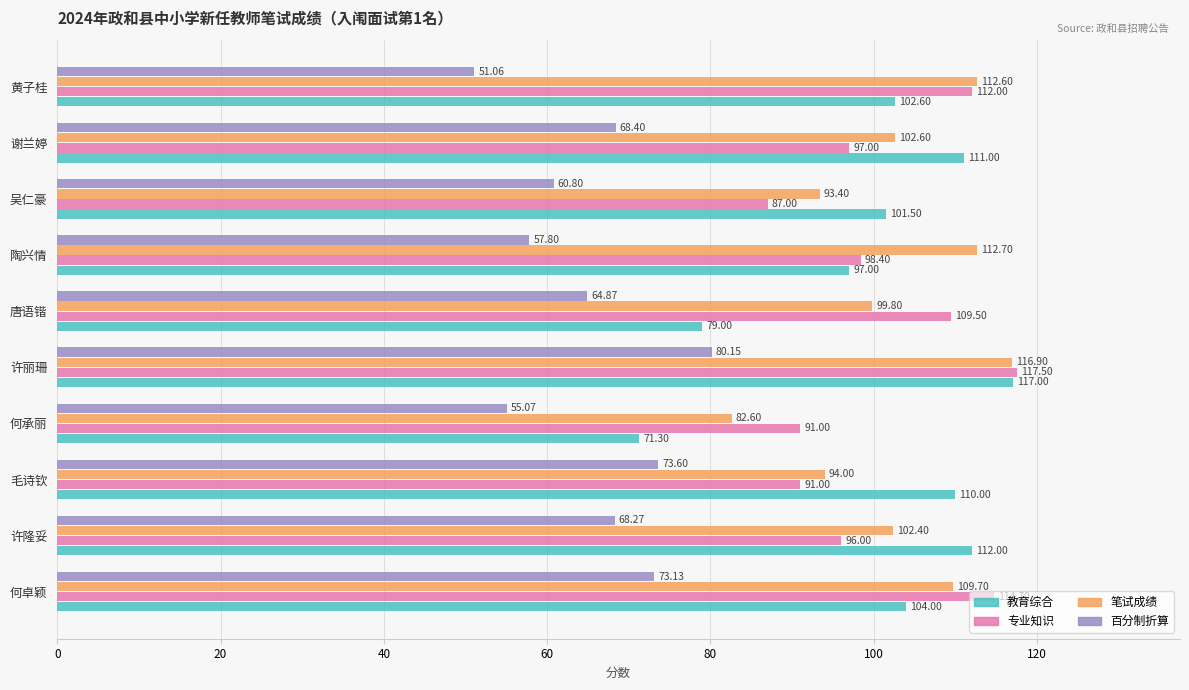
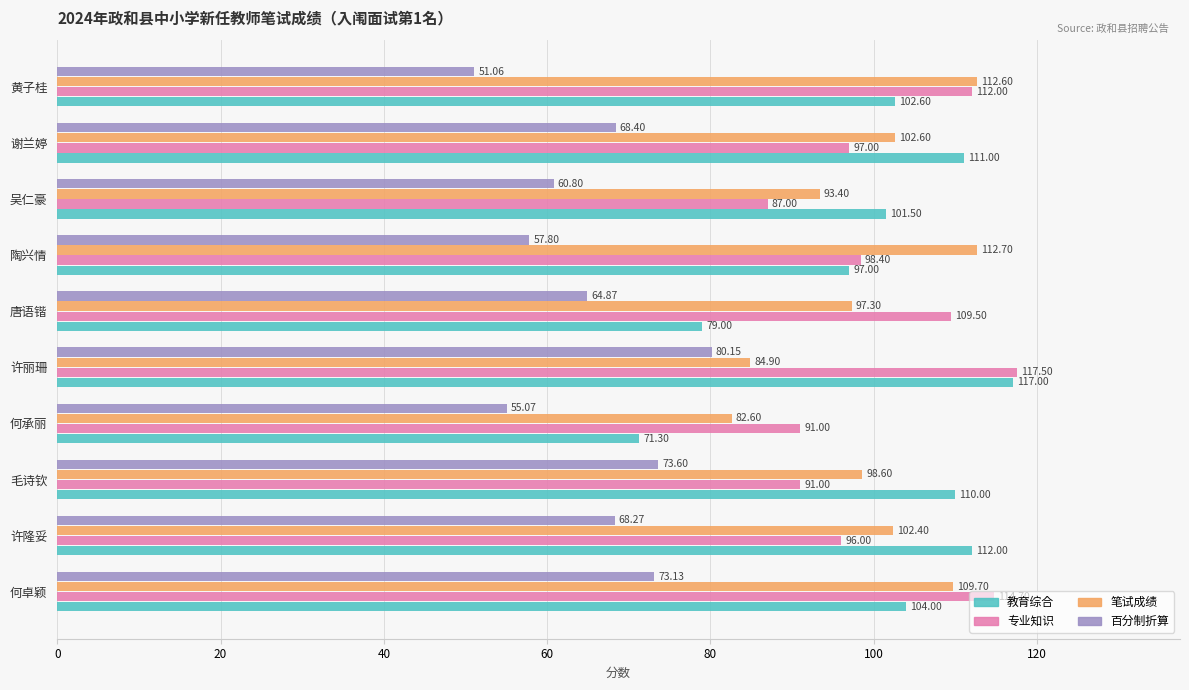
  {
    "教育综合": {
      "黄子桂": 102.60,
      "谢兰婷": 111.00,
      "吴仁豪": 101.50,
      "陶兴情": 97.00,
      "唐语锴": 79.00,
      "许丽珊": 117.00,
      "何承丽": 71.30,
      "毛诗钦": 110.00,
      "许隆妥": 112.00,
      "何卓颖": 104.00
    },
    "专业知识": {
      "黄子桂": 112.00,
      "谢兰婷": 97.00,
      "吴仁豪": 87.00,
      "陶兴情": 98.40,
      "唐语锴": 109.50,
      "许丽珊": 117.50,
      "何承丽": 91.00,
      "毛诗钦": 91.00,
      "许隆妥": 96.00
    },
    "笔试成绩": {
      "黄子桂": 112.60,
      "谢兰婷": 102.60,
      "吴仁豪": 93.40,
      "陶兴情": 112.70,
-     "唐语锴": 99.80,
-     "许丽珊": 116.90,
+     "唐语锴": 97.30,
+     "许丽珊": 84.90,
      "何承丽": 82.60,
-     "毛诗钦": 94.00,
+     "毛诗钦": 98.60,
      "许隆妥": 102.40
    },
    "百分制折算": {
      "黄子桂": 51.06,
      "谢兰婷": 68.40,
      "吴仁豪": 60.80,
      "陶兴情": 57.80,
      "唐语锴": 64.87,
      "许丽珊": 80.15,
      "何承丽": 55.07,
      "毛诗钦": 73.60,
      "许隆妥": 68.27,
      "何卓颖": 73.13
    }
  }
